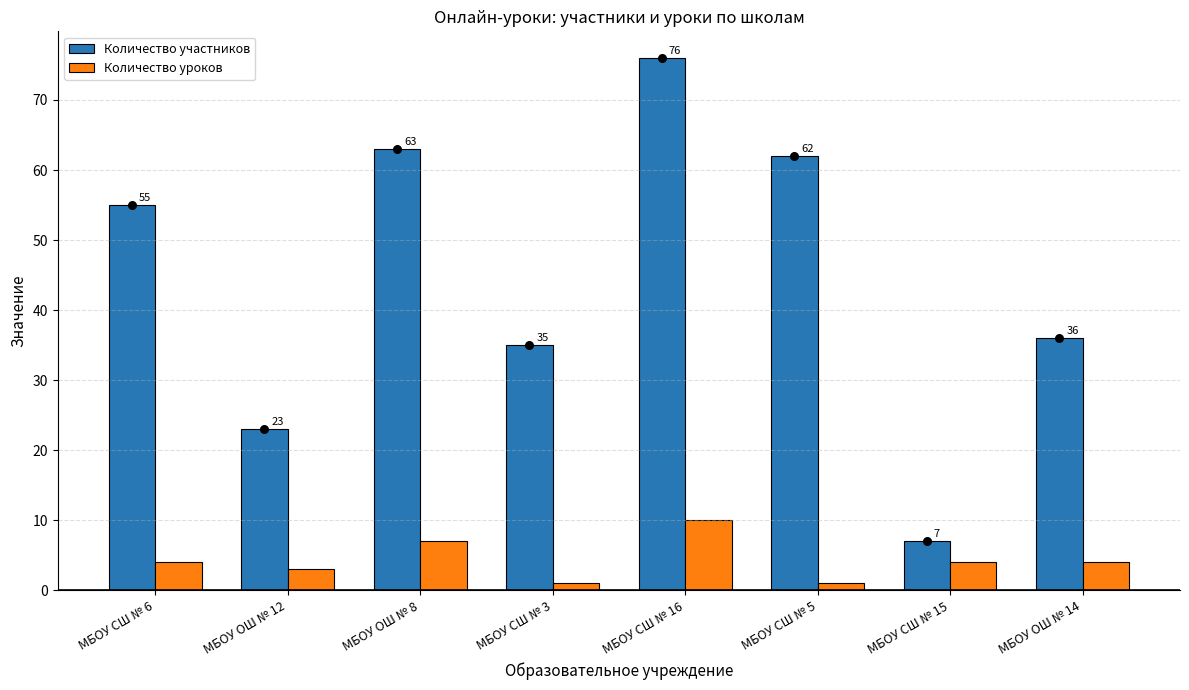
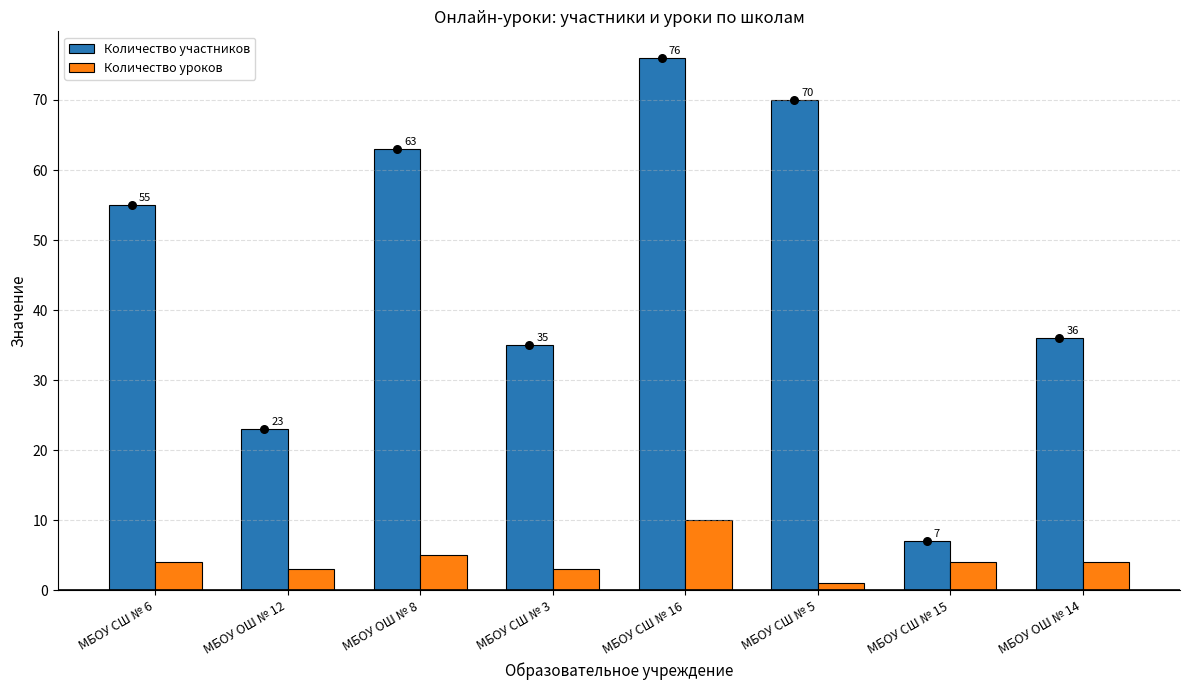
  {
    "Количество участников": {
      "МБОУ СШ № 6": 55,
      "МБОУ ОШ № 12": 23,
      "МБОУ ОШ № 8": 63,
      "МБОУ СШ № 3": 35,
      "МБОУ СШ № 16": 76,
-     "МБОУ СШ № 5": 62,
+     "МБОУ СШ № 5": 70,
      "МБОУ СШ № 15": 7,
      "МБОУ ОШ № 14": 36
    },
    "Количество уроков": {
      "МБОУ СШ № 6": 4,
      "МБОУ ОШ № 12": 3,
-     "МБОУ ОШ № 8": 7,
-     "МБОУ СШ № 3": 1,
+     "МБОУ ОШ № 8": 5,
+     "МБОУ СШ № 3": 3,
      "МБОУ СШ № 16": 10,
      "МБОУ СШ № 5": 1,
      "МБОУ СШ № 15": 4,
      "МБОУ ОШ № 14": 4
    }
  }
